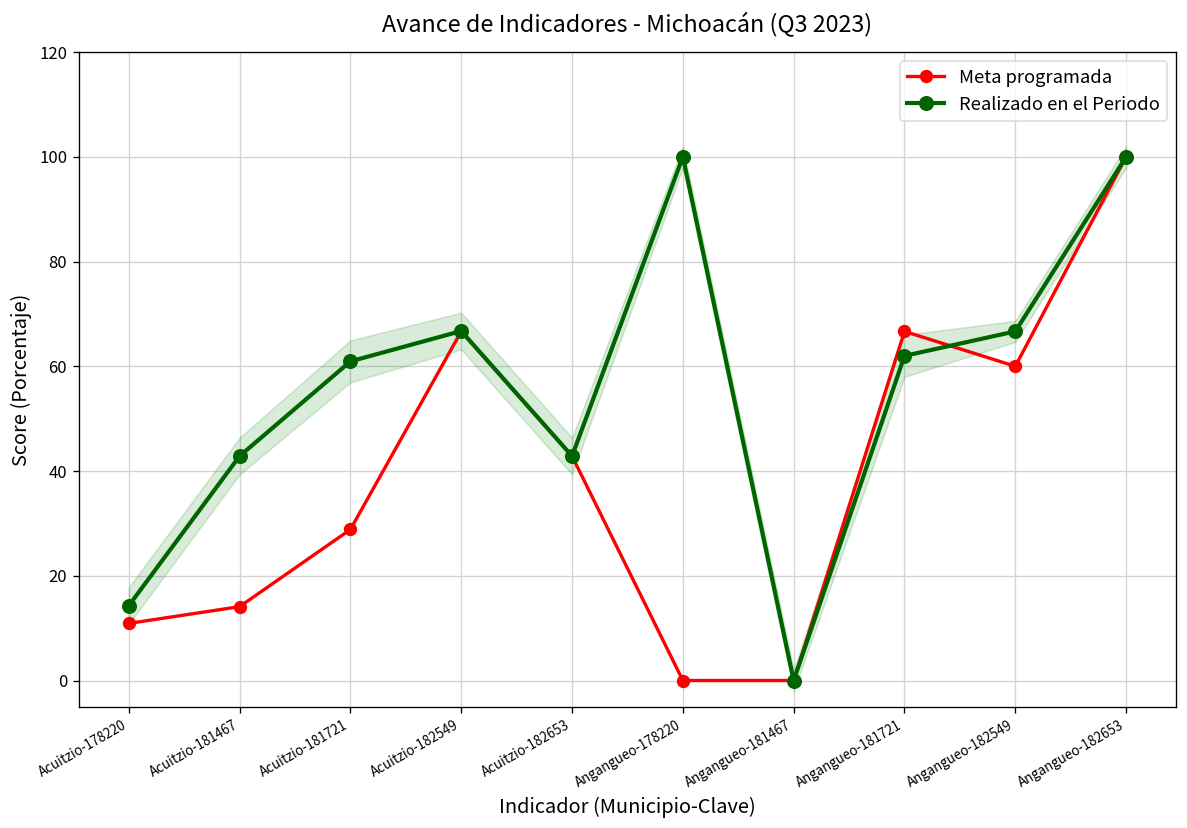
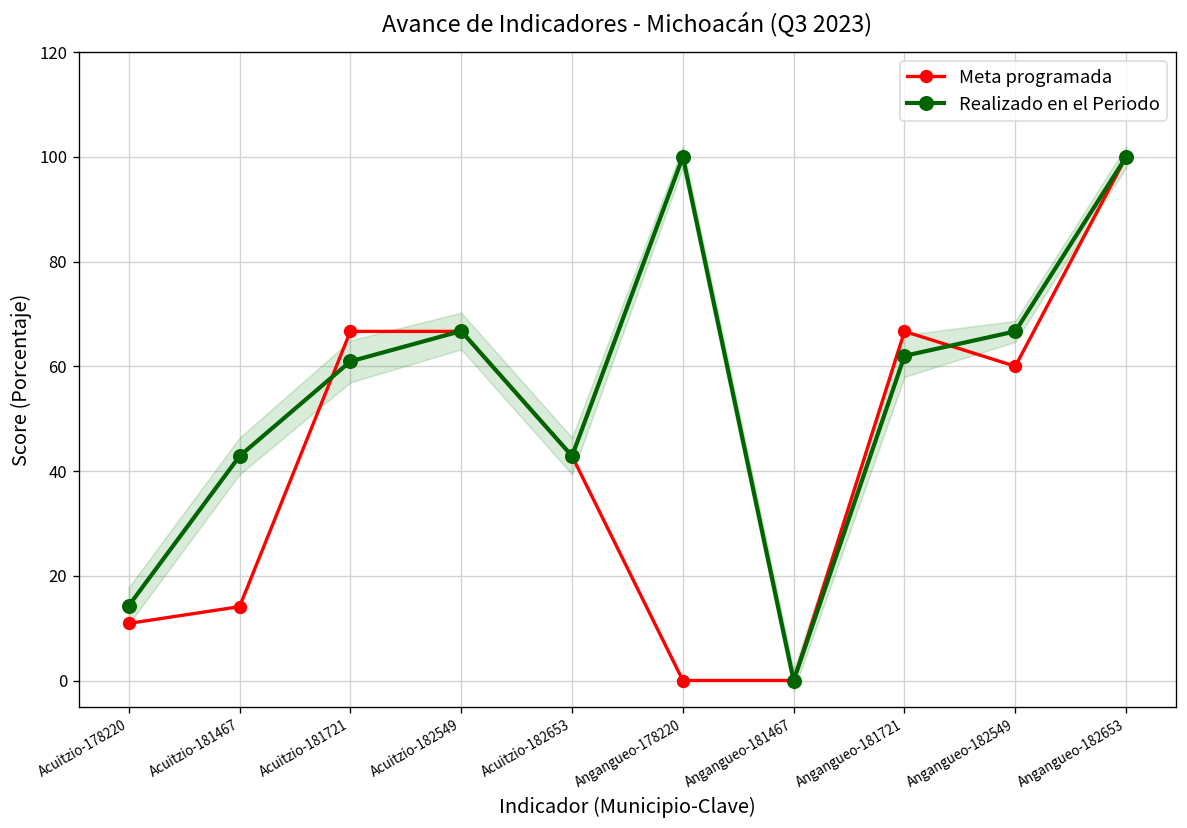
  {
    "Meta programada": {
      "Acuitzio-178220": 11,
      "Acuitzio-181467": 14,
-     "Acuitzio-181721": 29,
+     "Acuitzio-181721": 67,
      "Angangueo-178220": 0,
      "Angangueo-181721": 67,
      "Angangueo-182549": 60
    }
  }
